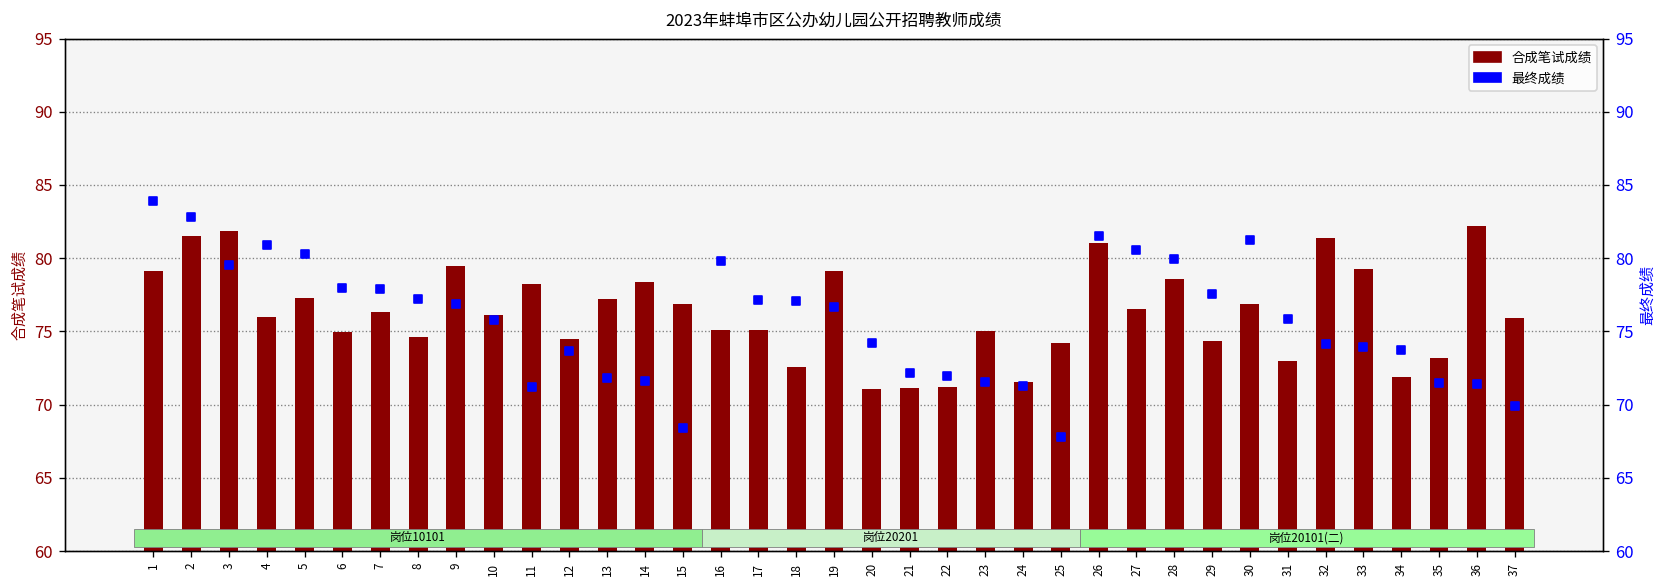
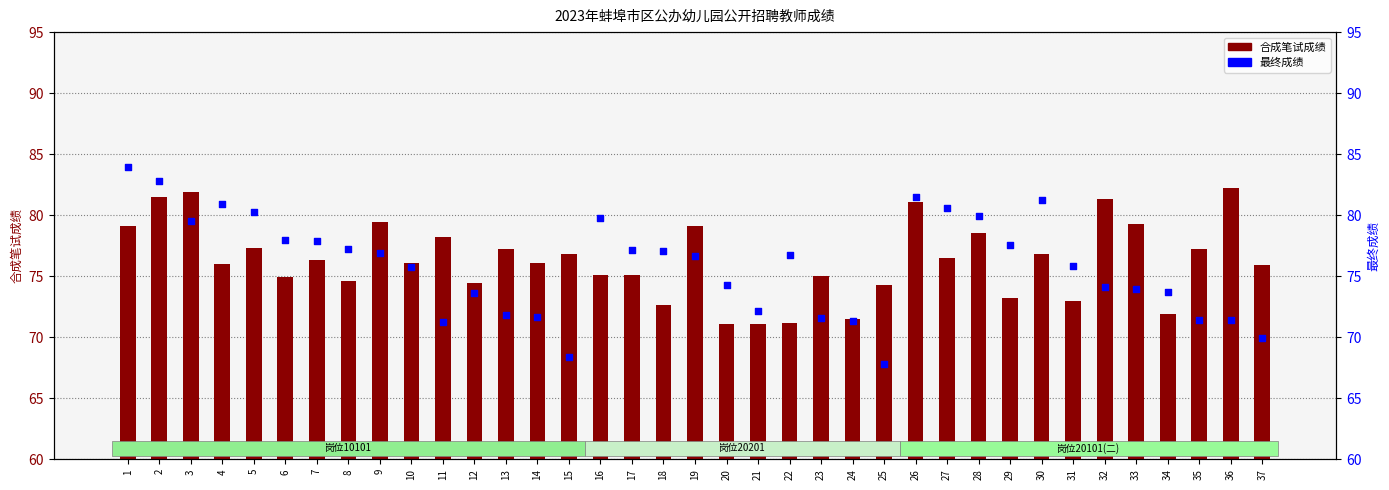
  {
    "合成笔试成绩": {
      "1": 79.1,
      "2": 81.5,
      "3": 81.9,
      "4": 76.0,
      "5": 77.3,
      "6": 75.0,
      "7": 76.3,
      "8": 74.6,
      "9": 79.5,
      "10": 76.1,
      "11": 78.2,
      "12": 74.5,
      "13": 77.2,
-     "14": 78.4,
+     "14": 76.1,
      "15": 76.8,
      "16": 75.1,
      "17": 75.1,
      "18": 72.6,
      "19": 79.1,
      "20": 71.1,
      "21": 71.1,
      "22": 71.2,
      "23": 75.0,
      "24": 71.5,
      "25": 74.2,
      "26": 81.0,
      "27": 76.5,
      "28": 78.6,
-     "29": 74.3,
+     "29": 73.2,
      "30": 76.8,
      "31": 73.0,
      "32": 81.4,
      "33": 79.3,
      "34": 71.9,
-     "35": 73.2,
+     "35": 77.2,
      "36": 82.2,
      "37": 75.9
    },
    "最终成绩": {
-     "22": 72.0
+     "22": 76.7
    }
  }
